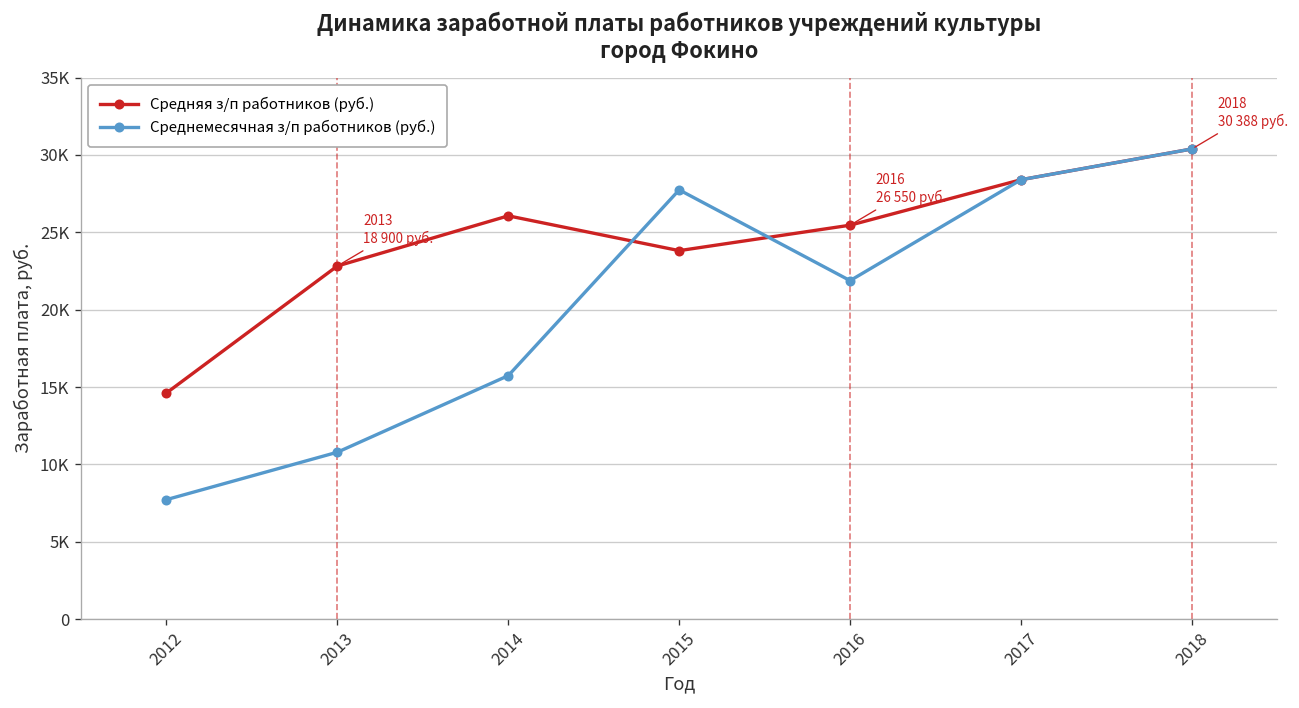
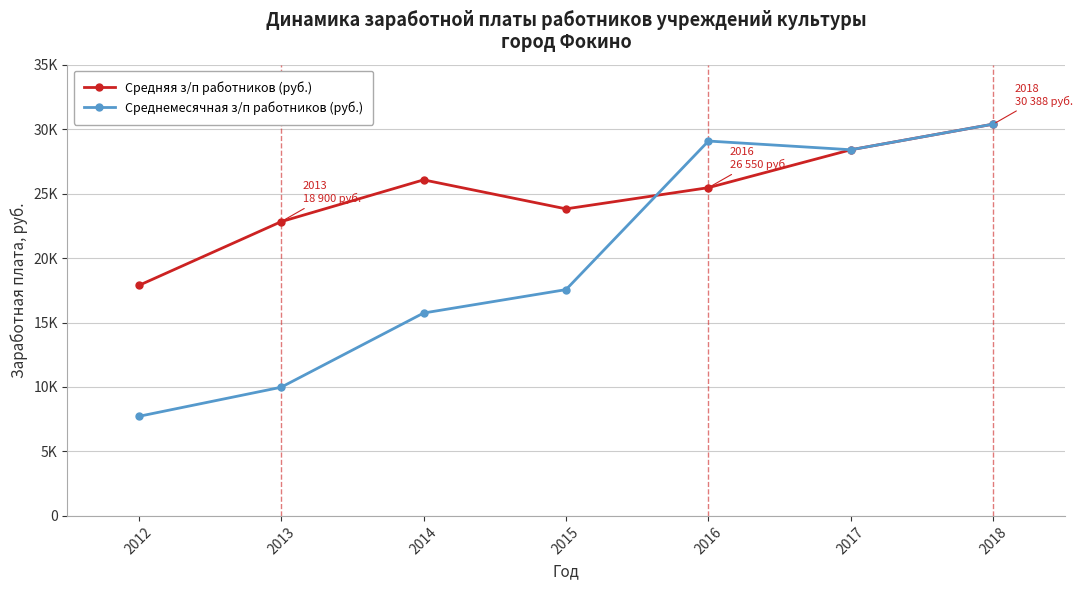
  {
    "Средняя з/п работников (руб.)": {
-     "2012": 14600,
+     "2012": 17900,
      "2014": 26100,
      "2015": 23800
    },
    "Среднемесячная з/п работников (руб.)": {
      "2012": 7700,
-     "2013": 10800,
+     "2013": 10000,
      "2014": 15700,
-     "2015": 27700,
-     "2016": 21900
+     "2015": 17600,
+     "2016": 29100
    }
  }
